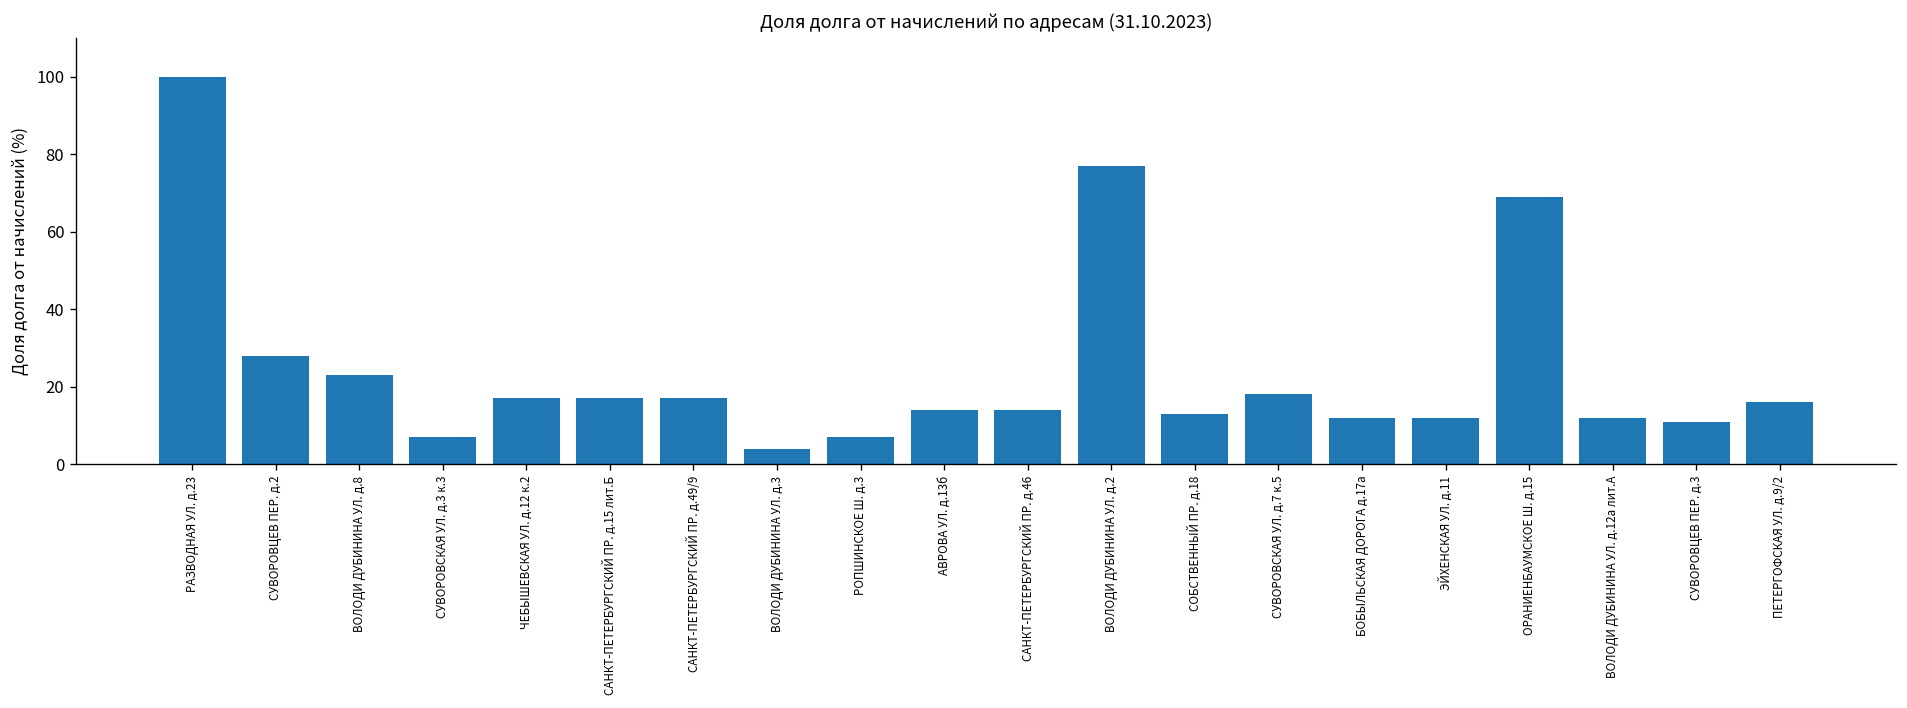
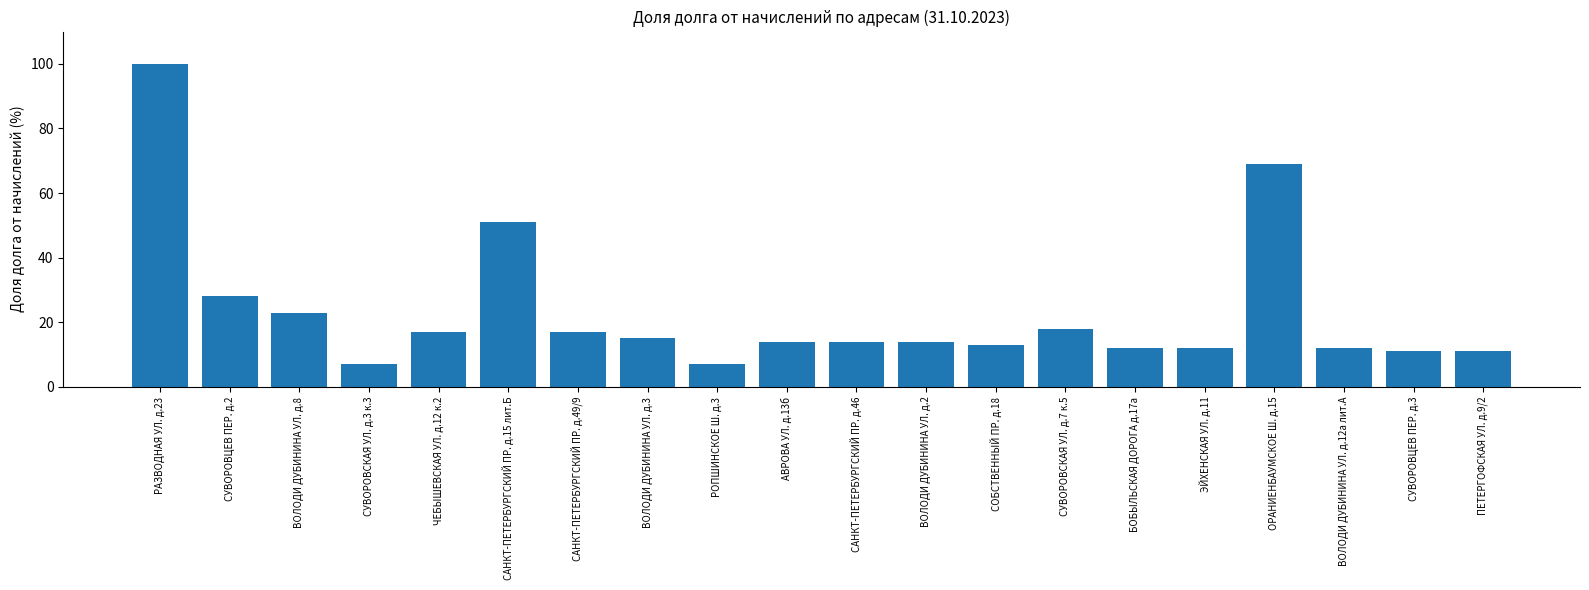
  {
    "РАЗВОДНАЯ УЛ. д.23": 100,
    "СУВОРОВЦЕВ ПЕР. д.2": 28,
    "ВОЛОДИ ДУБИНИНА УЛ. д.8": 23,
    "СУВОРОВСКАЯ УЛ. д.3 к.3": 7,
    "ЧЕБЫШЕВСКАЯ УЛ. д.12 к.2": 17,
-   "САНКТ-ПЕТЕРБУРГСКИЙ ПР. д.15 лит.Б": 17,
+   "САНКТ-ПЕТЕРБУРГСКИЙ ПР. д.15 лит.Б": 51,
    "САНКТ-ПЕТЕРБУРГСКИЙ ПР. д.49/9": 17,
-   "ВОЛОДИ ДУБИНИНА УЛ. д.3": 4,
+   "ВОЛОДИ ДУБИНИНА УЛ. д.3": 15,
    "РОПШИНСКОЕ Ш. д.3": 7,
    "АВРОВА УЛ. д.13б": 14,
    "САНКТ-ПЕТЕРБУРГСКИЙ ПР. д.46": 14,
-   "ВОЛОДИ ДУБИНИНА УЛ. д.2": 77,
+   "ВОЛОДИ ДУБИНИНА УЛ. д.2": 14,
    "СОБСТВЕННЫЙ ПР. д.18": 13,
    "СУВОРОВСКАЯ УЛ. д.7 к.5": 18,
    "БОБЫЛЬСКАЯ ДОРОГА д.17а": 12,
    "ЭЙХЕНСКАЯ УЛ. д.11": 12,
    "ОРАНИЕНБАУМСКОЕ Ш. д.15": 69,
    "ВОЛОДИ ДУБИНИНА УЛ. д.12а лит.А": 12,
    "СУВОРОВЦЕВ ПЕР. д.3": 11,
-   "ПЕТЕРГОФСКАЯ УЛ. д.9/2": 16
+   "ПЕТЕРГОФСКАЯ УЛ. д.9/2": 11
  }
